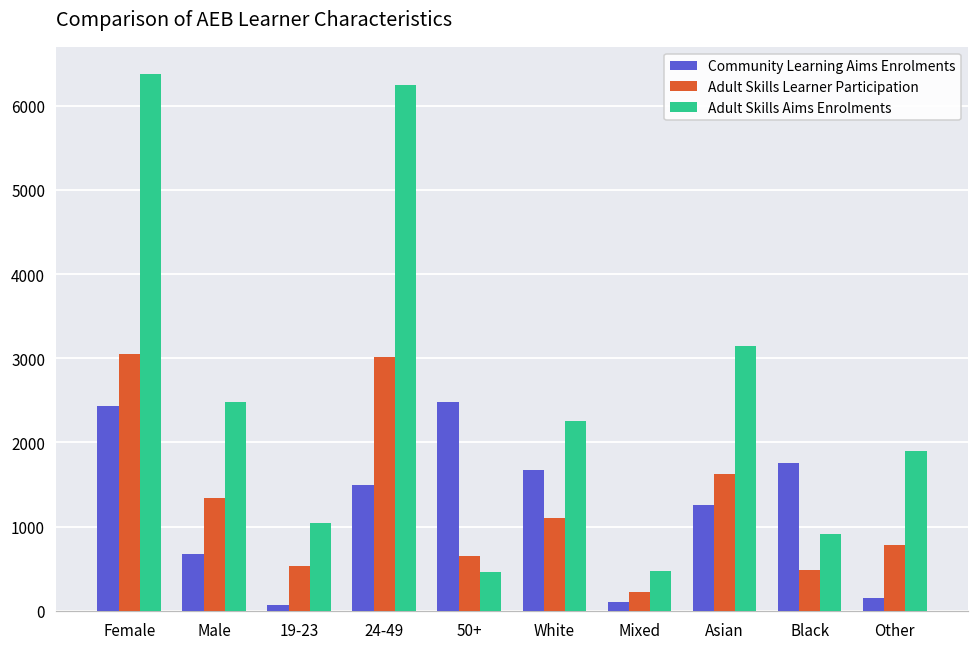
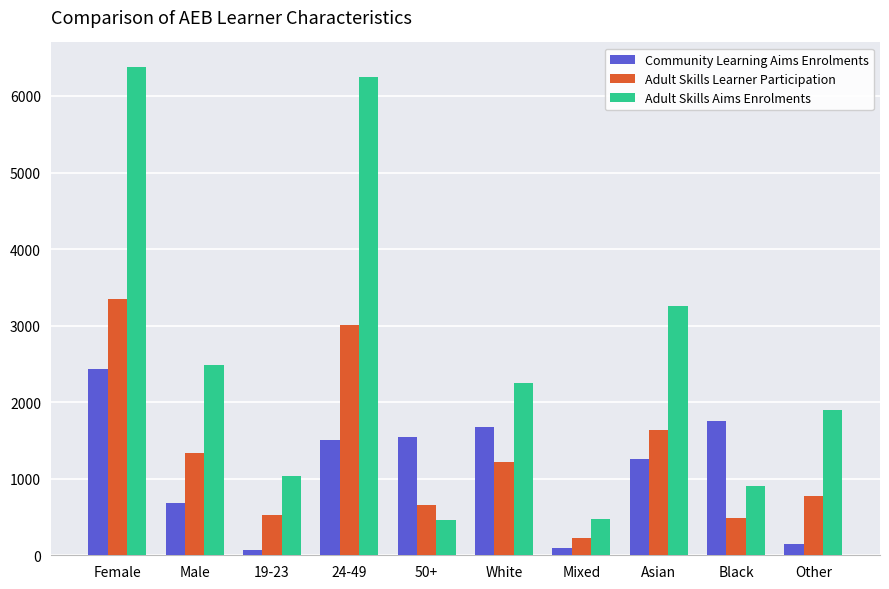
  {
    "Community Learning Aims Enrolments": {
      "Female": 2400,
      "Male": 700,
      "19-23": 100,
      "24-49": 1500,
-     "50+": 2500,
+     "50+": 1500,
      "White": 1700,
      "Mixed": 100,
      "Asian": 1300,
      "Black": 1800,
      "Other": 200
    },
    "Adult Skills Learner Participation": {
-     "Female": 3100,
+     "Female": 3300,
      "Male": 1300,
      "19-23": 500,
      "24-49": 3000,
      "50+": 700,
-     "White": 1100,
+     "White": 1200,
      "Mixed": 200,
      "Asian": 1600,
      "Black": 500,
      "Other": 800
    },
    "Adult Skills Aims Enrolments": {
      "Female": 6400,
      "Male": 2500,
      "19-23": 1000,
      "24-49": 6300,
      "50+": 500,
      "White": 2300,
      "Mixed": 500,
-     "Asian": 3200,
+     "Asian": 3300,
      "Black": 900,
      "Other": 1900
    }
  }
